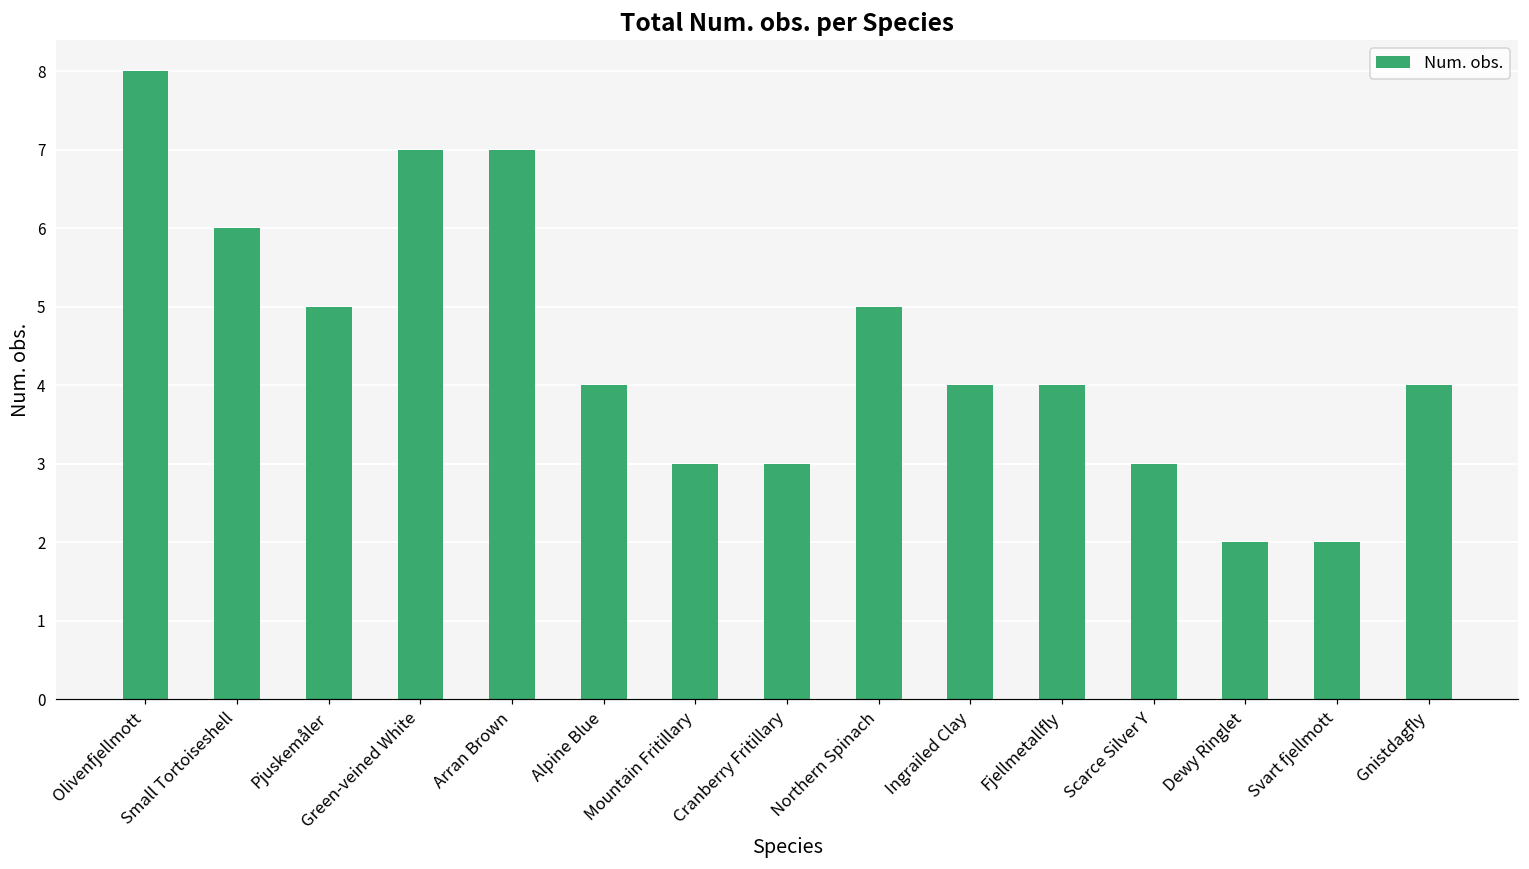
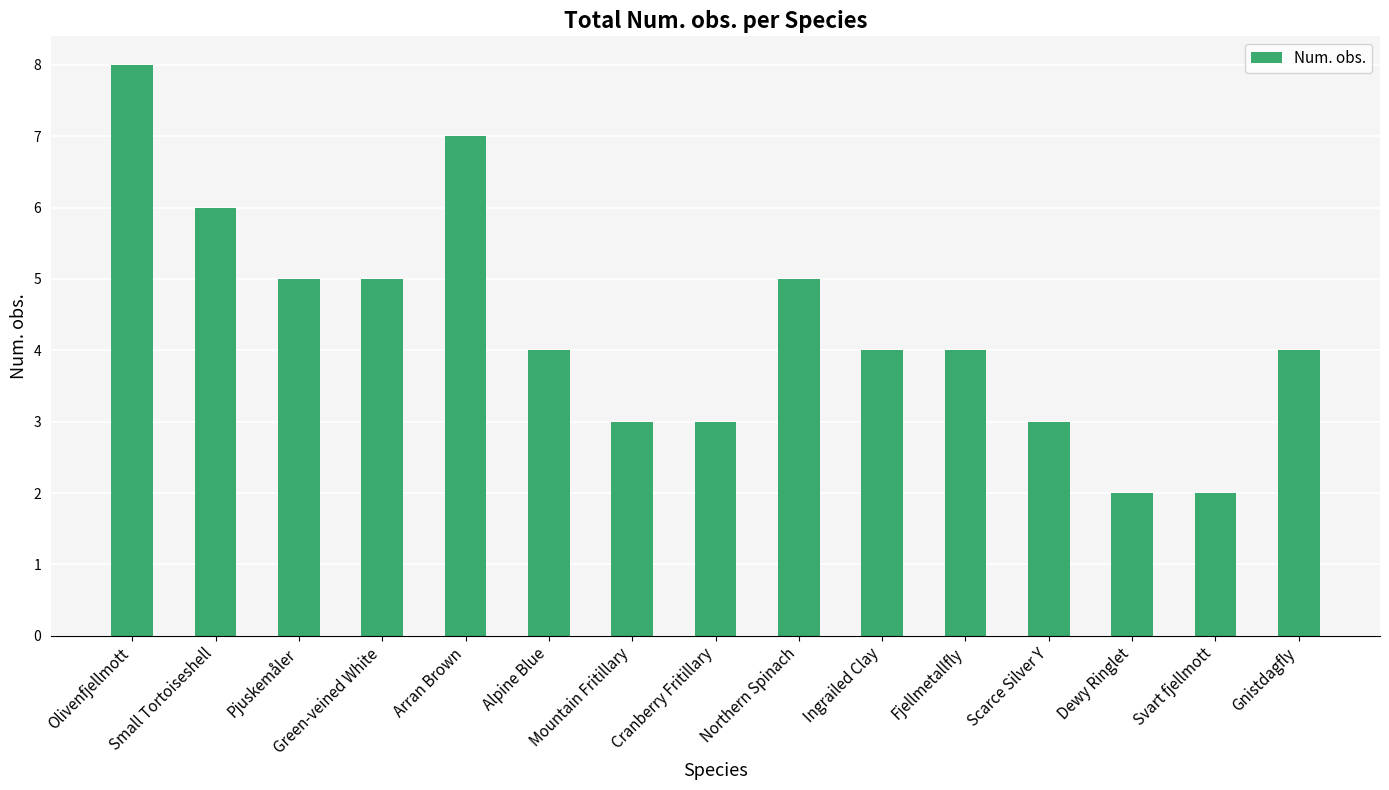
  {
    "Olivenfjellmott": 8,
    "Small Tortoiseshell": 6,
    "Pjuskemåler": 5,
-   "Green-veined White": 7,
+   "Green-veined White": 5,
    "Arran Brown": 7,
    "Alpine Blue": 4,
    "Mountain Fritillary": 3,
    "Cranberry Fritillary": 3,
    "Northern Spinach": 5,
    "Ingrailed Clay": 4,
    "Fjellmetallfly": 4,
    "Scarce Silver Y": 3,
    "Dewy Ringlet": 2,
    "Svart fjellmott": 2,
    "Gnistdagfly": 4
  }
